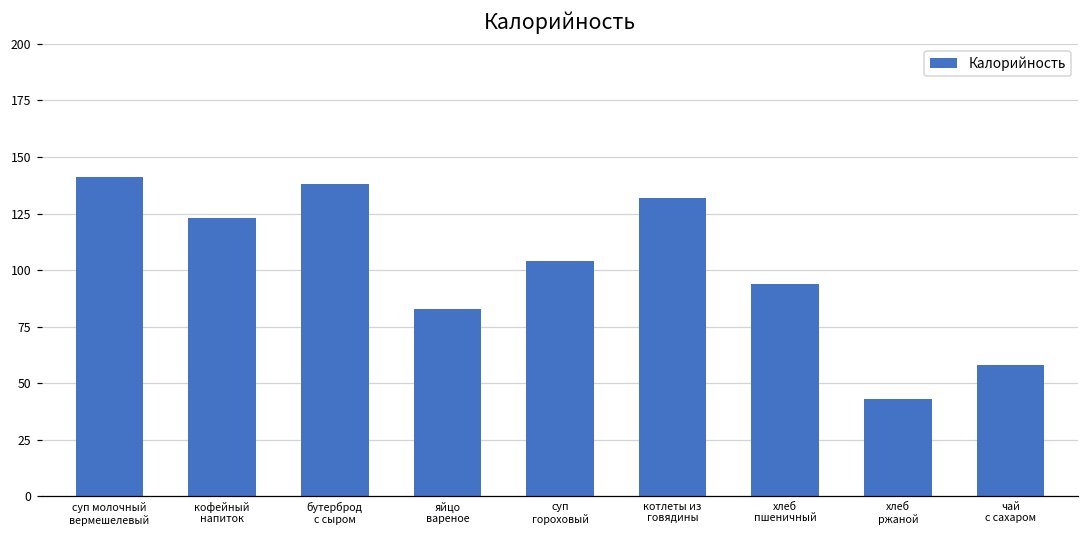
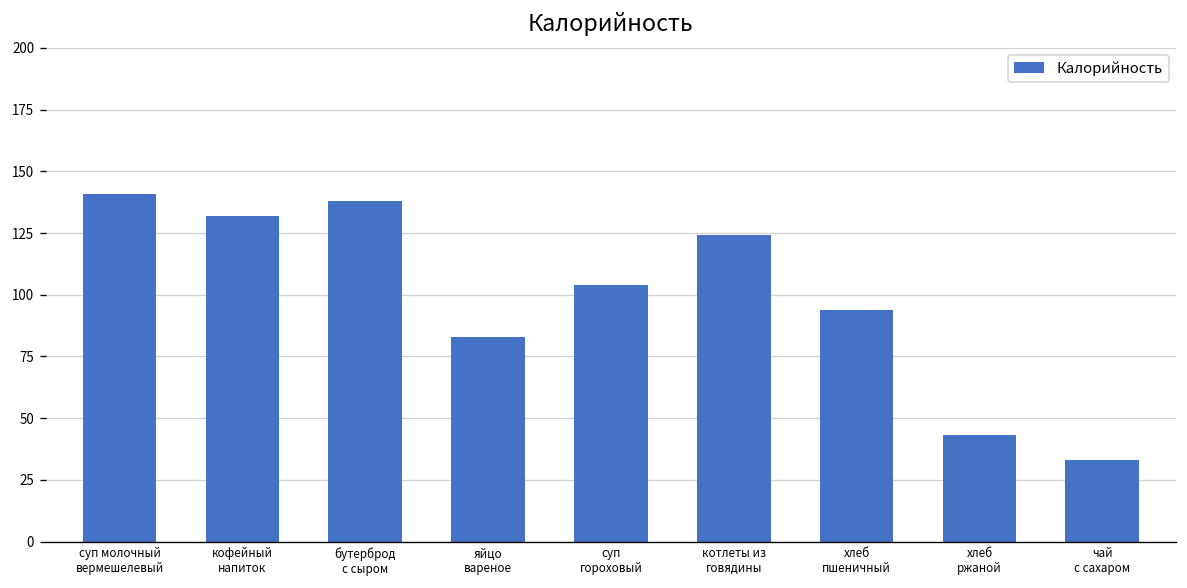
  {
    "суп молочный вермешелевый": 141,
-   "кофейный напиток": 123,
+   "кофейный напиток": 132,
    "бутерброд с сыром": 138,
    "яйцо вареное": 83,
    "суп гороховый": 104,
-   "котлеты из говядины": 132,
+   "котлеты из говядины": 124,
    "хлеб пшеничный": 94,
    "хлеб ржаной": 43,
-   "чай с сахаром": 58
+   "чай с сахаром": 33
  }
